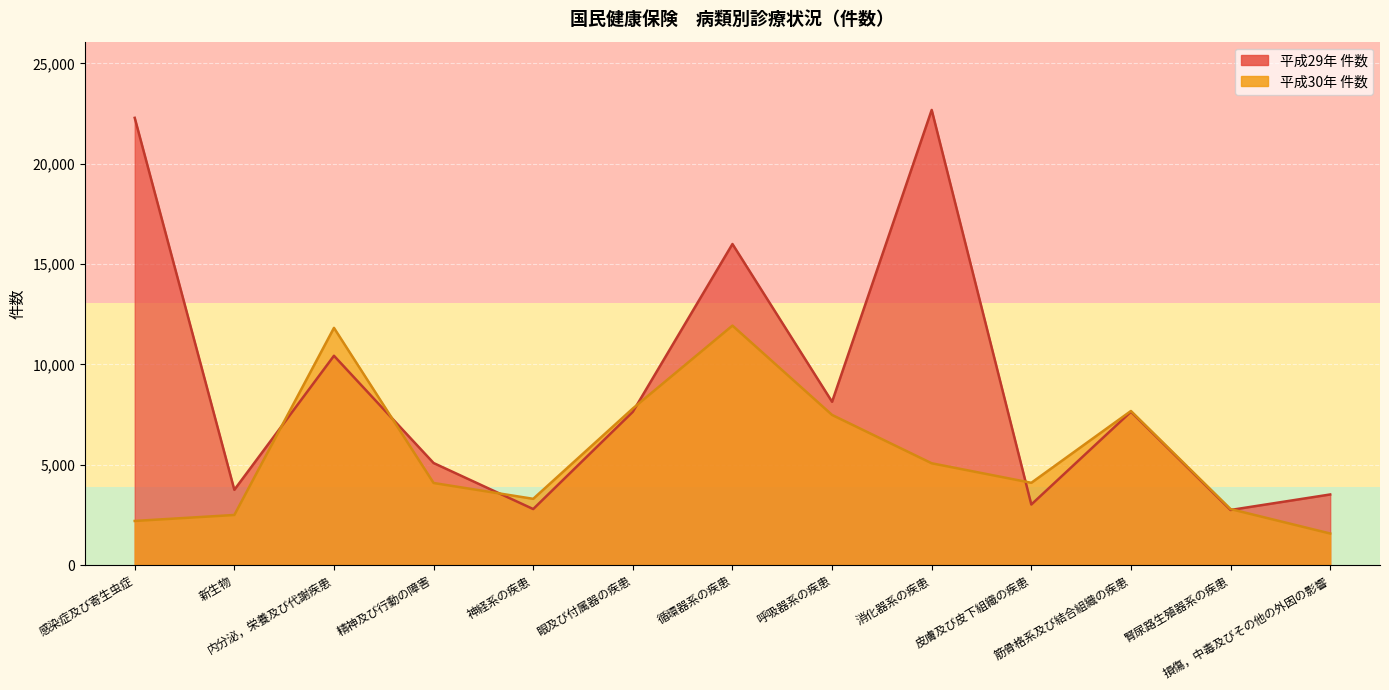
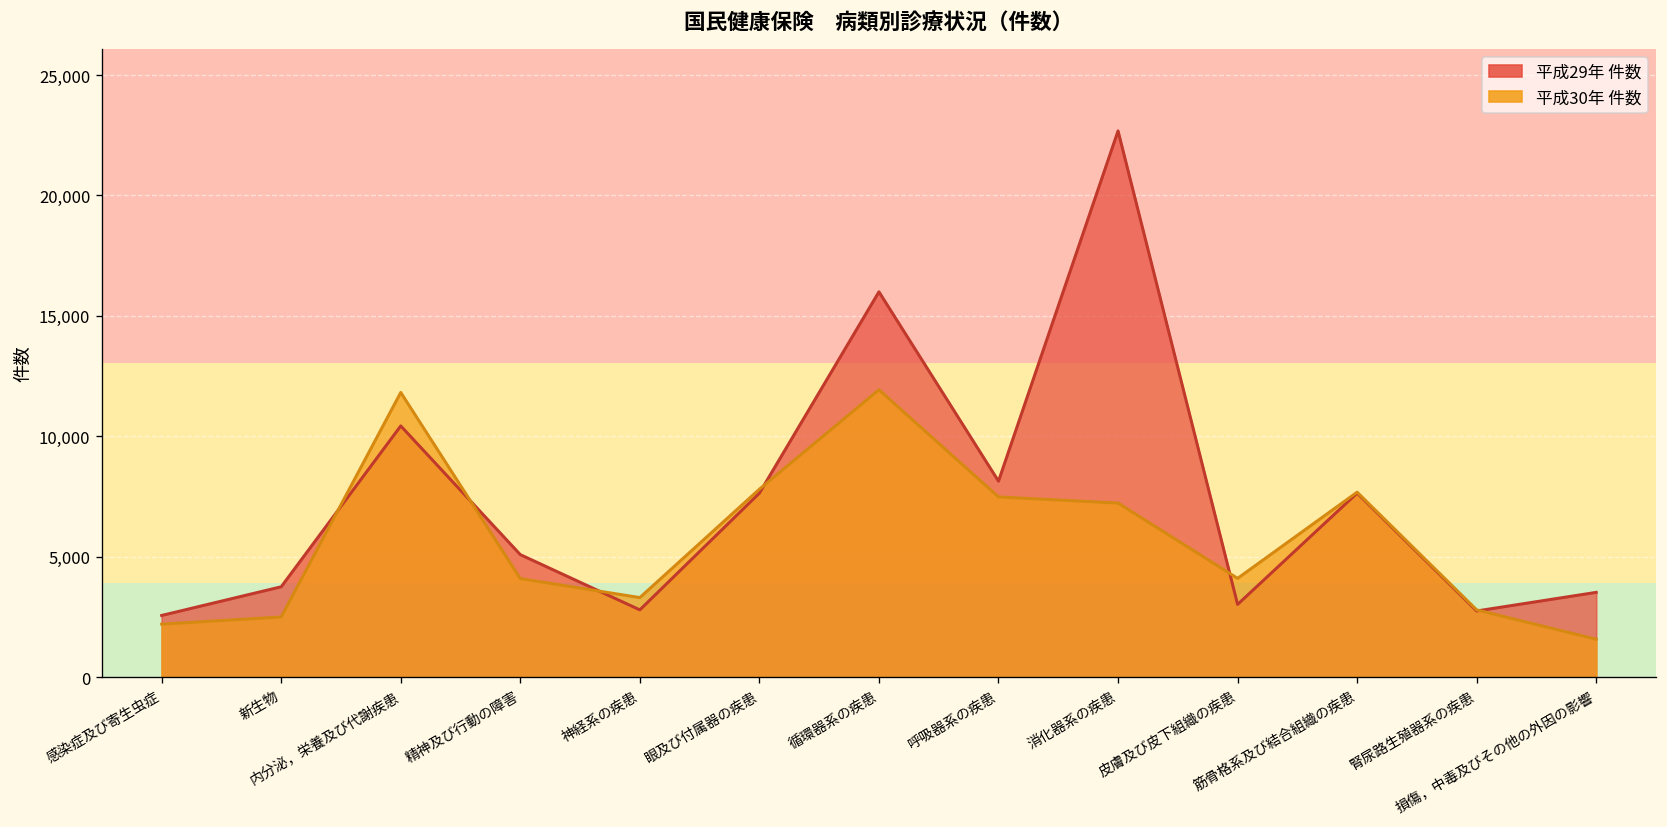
  {
    "平成29年 件数": {
-     "感染症及び寄生虫症": "22,300",
+     "感染症及び寄生虫症": "2,600",
      "新生物": "3,700",
      "内分泌，栄養及び代謝疾患": "10,400",
      "精神及び行動の障害": "5,100",
      "神経系の疾患": "2,800",
      "眼及び付属器の疾患": "7,600",
      "循環器系の疾患": "16,000",
      "呼吸器系の疾患": "8,100",
      "消化器系の疾患": "22,700",
      "皮膚及び皮下組織の疾患": "3,000",
      "損傷，中毒及びその他の外因の影響": "3,500"
    },
    "平成30年 件数": {
      "感染症及び寄生虫症": "2,200",
      "新生物": "2,500",
      "内分泌，栄養及び代謝疾患": "11,800",
      "精神及び行動の障害": "4,100",
      "神経系の疾患": "3,300",
      "眼及び付属器の疾患": "7,800",
      "循環器系の疾患": "11,900",
      "呼吸器系の疾患": "7,500",
-     "消化器系の疾患": "5,100",
+     "消化器系の疾患": "7,200",
      "皮膚及び皮下組織の疾患": "4,100",
      "損傷，中毒及びその他の外因の影響": "1,600"
    }
  }
